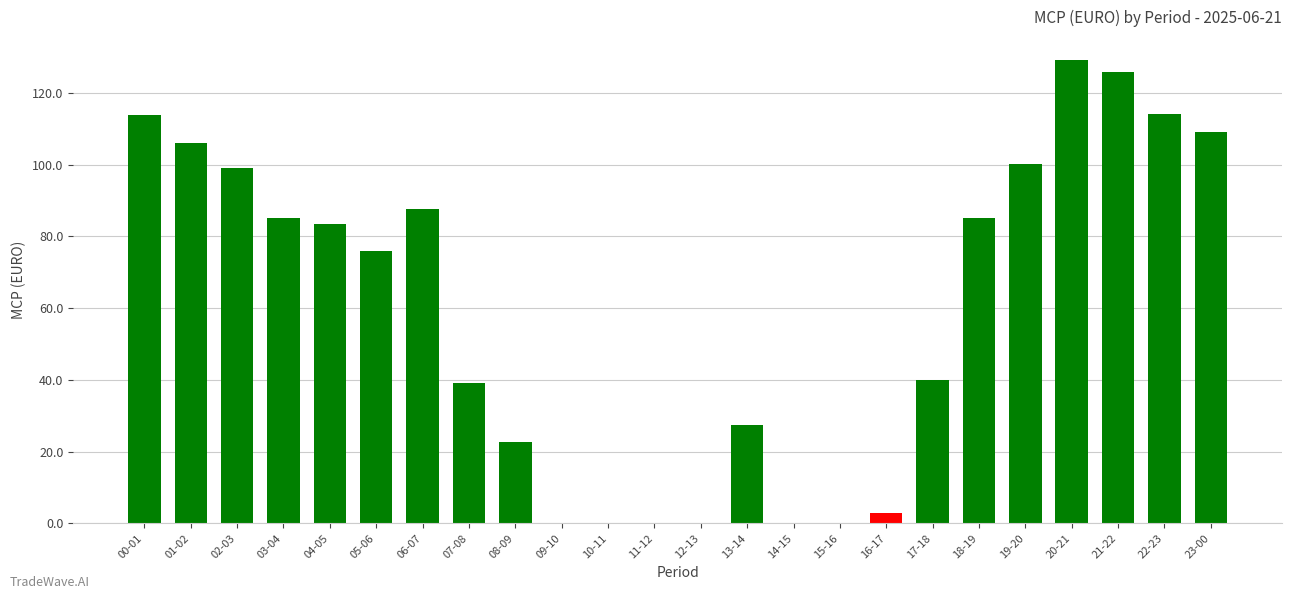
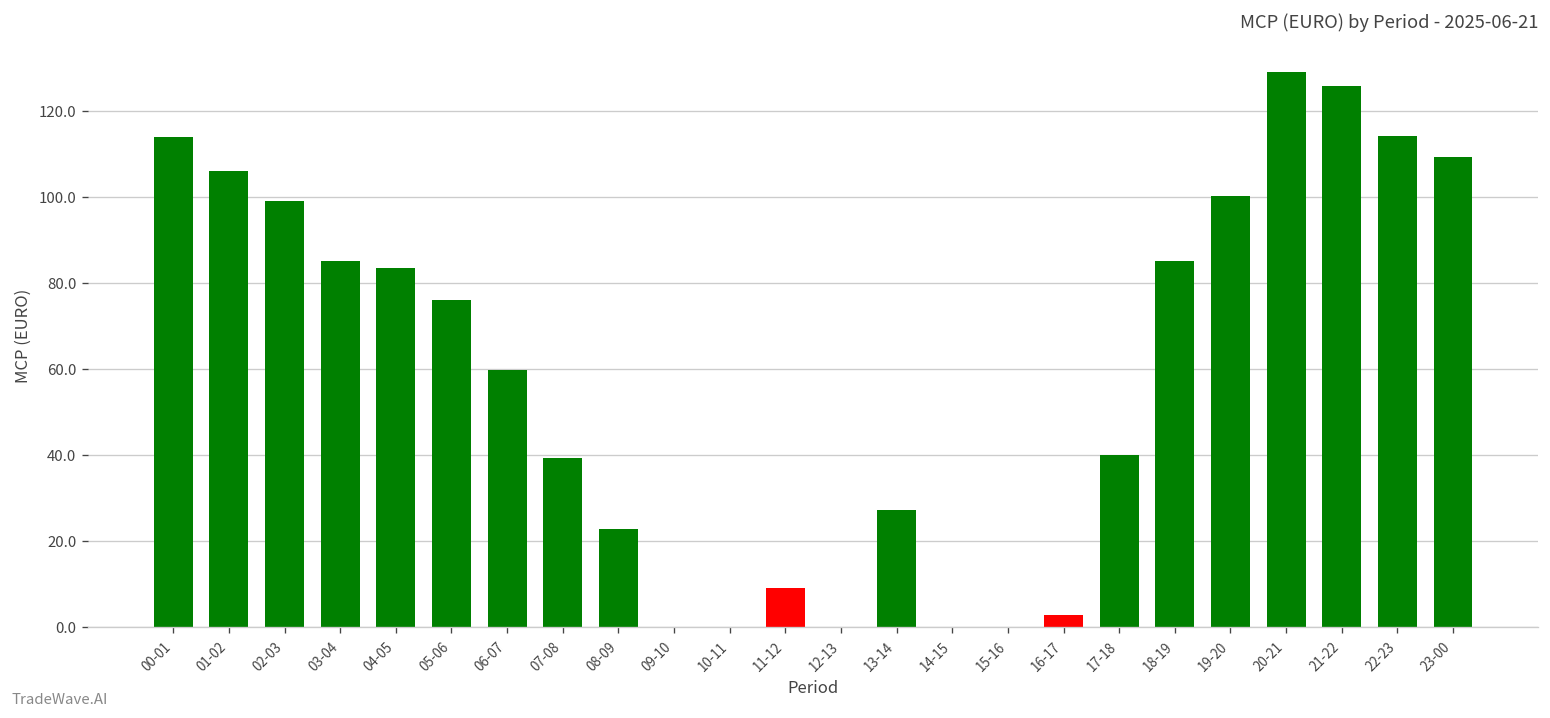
  {
    "00-01": 114,
    "01-02": 106,
    "02-03": 99,
    "03-04": 85,
    "04-05": 83,
    "05-06": 76,
-   "06-07": 88,
+   "06-07": 60,
    "07-08": 39,
    "08-09": 23,
-   "11-12": 0,
+   "11-12": 9,
    "13-14": 27,
    "16-17": 3,
    "17-18": 40,
    "18-19": 85,
    "19-20": 100,
    "20-21": 129,
    "21-22": 126,
    "22-23": 114,
    "23-00": 109
  }
